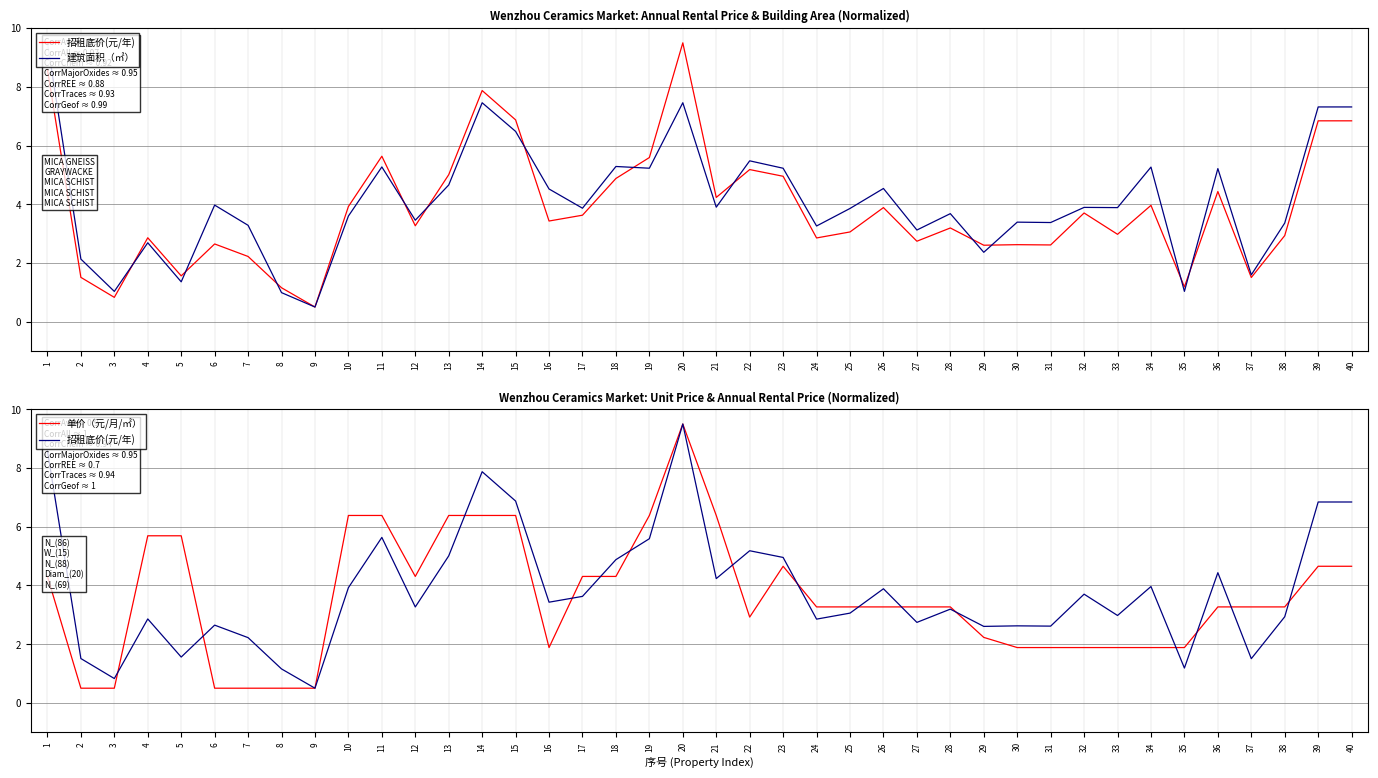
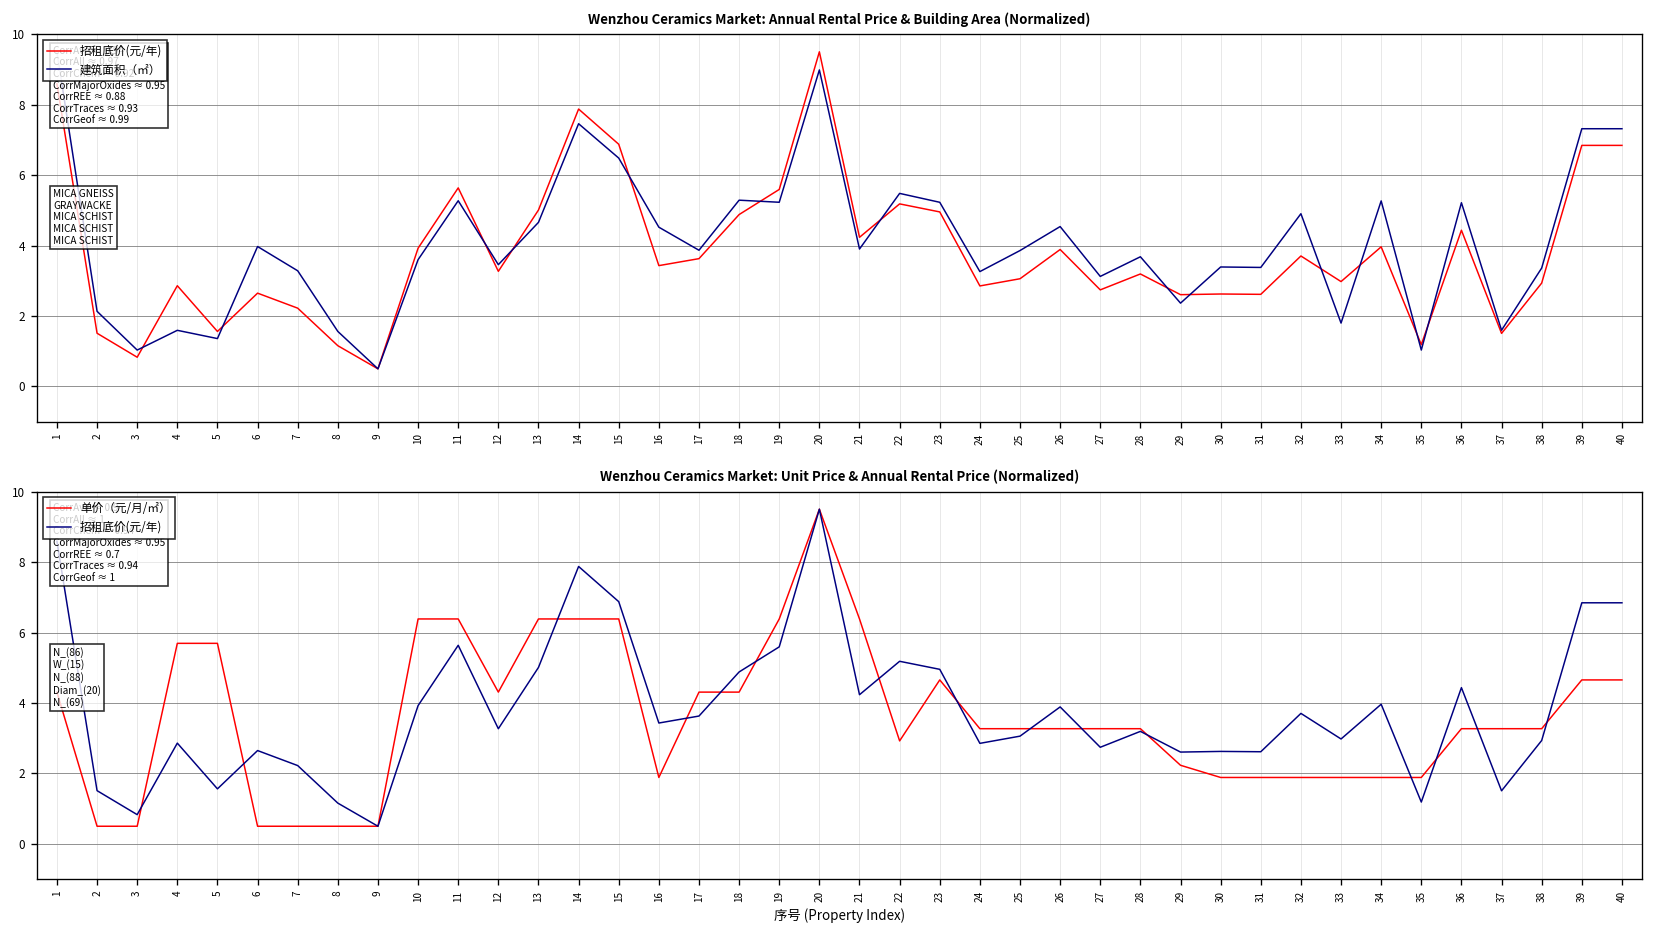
  {
    "Wenzhou Ceramics Market: Annual Rental Price & Building Area (Normalized)": {
      "建筑面积（㎡）": {
        "2": 2.1,
        "3": 1.0,
-       "4": 2.7,
+       "4": 1.6,
        "5": 1.4,
        "6": 4.0,
        "7": 3.3,
-       "8": 1.0,
+       "8": 1.6,
        "10": 3.6,
        "11": 5.3,
        "12": 3.5,
        "13": 4.7,
        "14": 7.5,
        "15": 6.5,
        "16": 4.5,
        "17": 3.9,
        "18": 5.3,
        "19": 5.2,
-       "20": 7.5,
+       "20": 9.0,
        "21": 3.9,
        "22": 5.5,
        "23": 5.2,
        "24": 3.3,
        "25": 3.9,
        "26": 4.5,
        "27": 3.1,
        "28": 3.7,
        "29": 2.4,
        "30": 3.4,
        "31": 3.4,
-       "32": 3.9,
-       "33": 3.9,
+       "32": 4.9,
+       "33": 1.8,
        "34": 5.3,
        "35": 1.0,
        "36": 5.2,
        "37": 1.6,
        "38": 3.4,
        "39": 7.3,
        "40": 7.3
      }
    },
    "Wenzhou Ceramics Market: Unit Price & Annual Rental Price (Normalized)": {
      "单价（元/月/㎡）": {
        "2": 0.5,
        "3": 0.5,
        "4": 5.7,
        "5": 5.7,
        "6": 0.5,
        "7": 0.5,
        "8": 0.5,
        "10": 6.4,
        "11": 6.4,
        "12": 4.3,
        "13": 6.4,
        "14": 6.4,
        "15": 6.4,
        "16": 1.9,
        "17": 4.3,
        "18": 4.3,
        "19": 6.4,
        "21": 6.4,
        "22": 2.9,
        "23": 4.7,
        "24": 3.3,
        "25": 3.3,
        "26": 3.3,
        "27": 3.3,
        "29": 2.2,
        "30": 1.9,
        "31": 1.9,
        "32": 1.9,
        "33": 1.9,
        "34": 1.9,
        "35": 1.9,
        "36": 3.3,
        "37": 3.3,
        "38": 3.3,
        "39": 4.7,
        "40": 4.7
      },
      "招租底价(元/年)": {
        "2": 1.5,
        "3": 0.8,
        "4": 2.9,
        "5": 1.6,
        "6": 2.6,
        "7": 2.2,
        "8": 1.2,
        "10": 3.9,
        "11": 5.6,
        "12": 3.3,
        "13": 5.0,
        "14": 7.9,
        "15": 6.9,
        "16": 3.4,
        "17": 3.6,
        "18": 4.9,
        "19": 5.6,
        "21": 4.2,
        "22": 5.2,
        "23": 5.0,
        "24": 2.9,
        "25": 3.1,
        "26": 3.9,
        "27": 2.7,
        "29": 2.6,
        "30": 2.6,
        "31": 2.6,
        "32": 3.7,
        "33": 3.0,
        "34": 4.0,
        "35": 1.2,
        "36": 4.4,
        "37": 1.5,
        "38": 2.9,
        "39": 6.8,
        "40": 6.8
      }
    }
  }
